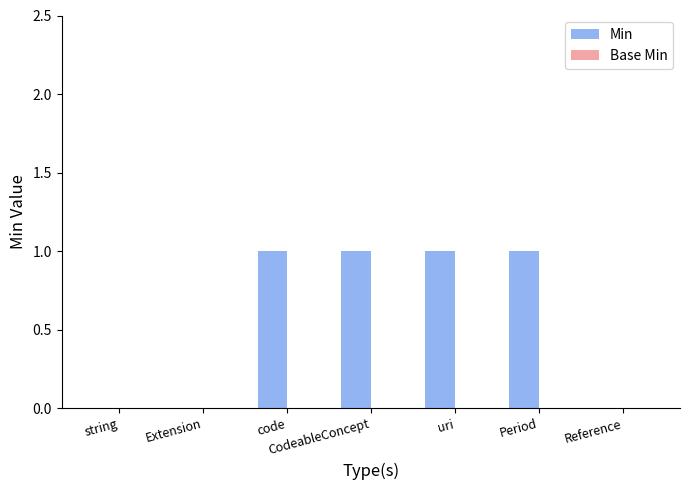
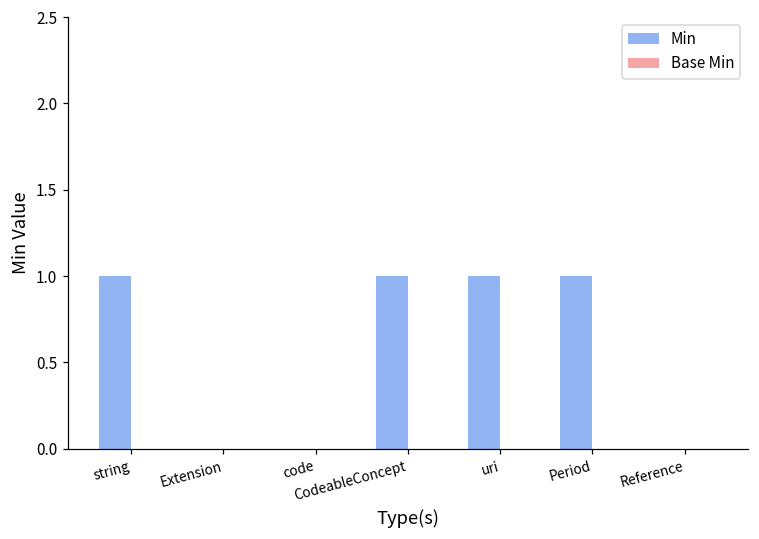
  {
    "Min": {
-     "string": 0,
+     "string": 1,
      "Extension": 0,
-     "code": 1,
+     "code": 0,
      "CodeableConcept": 1,
      "uri": 1,
      "Period": 1,
      "Reference": 0
    },
    "Base Min": {
      "string": 0,
      "Extension": 0,
      "code": 0,
      "CodeableConcept": 0,
      "uri": 0,
      "Period": 0,
      "Reference": 0
    }
  }
